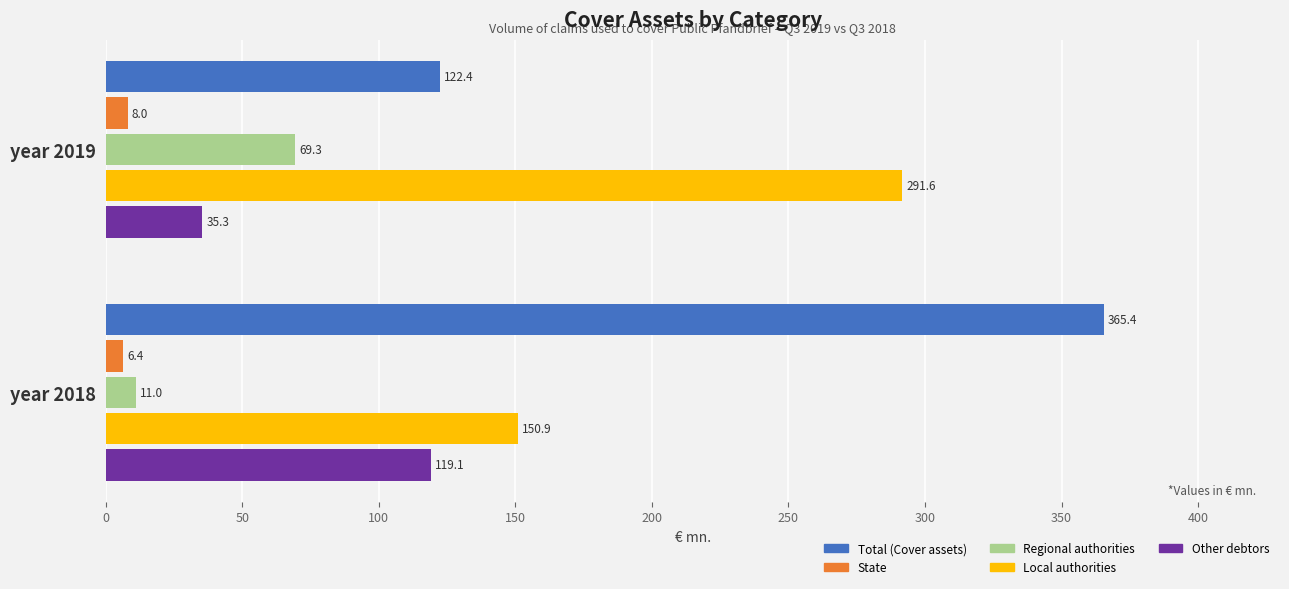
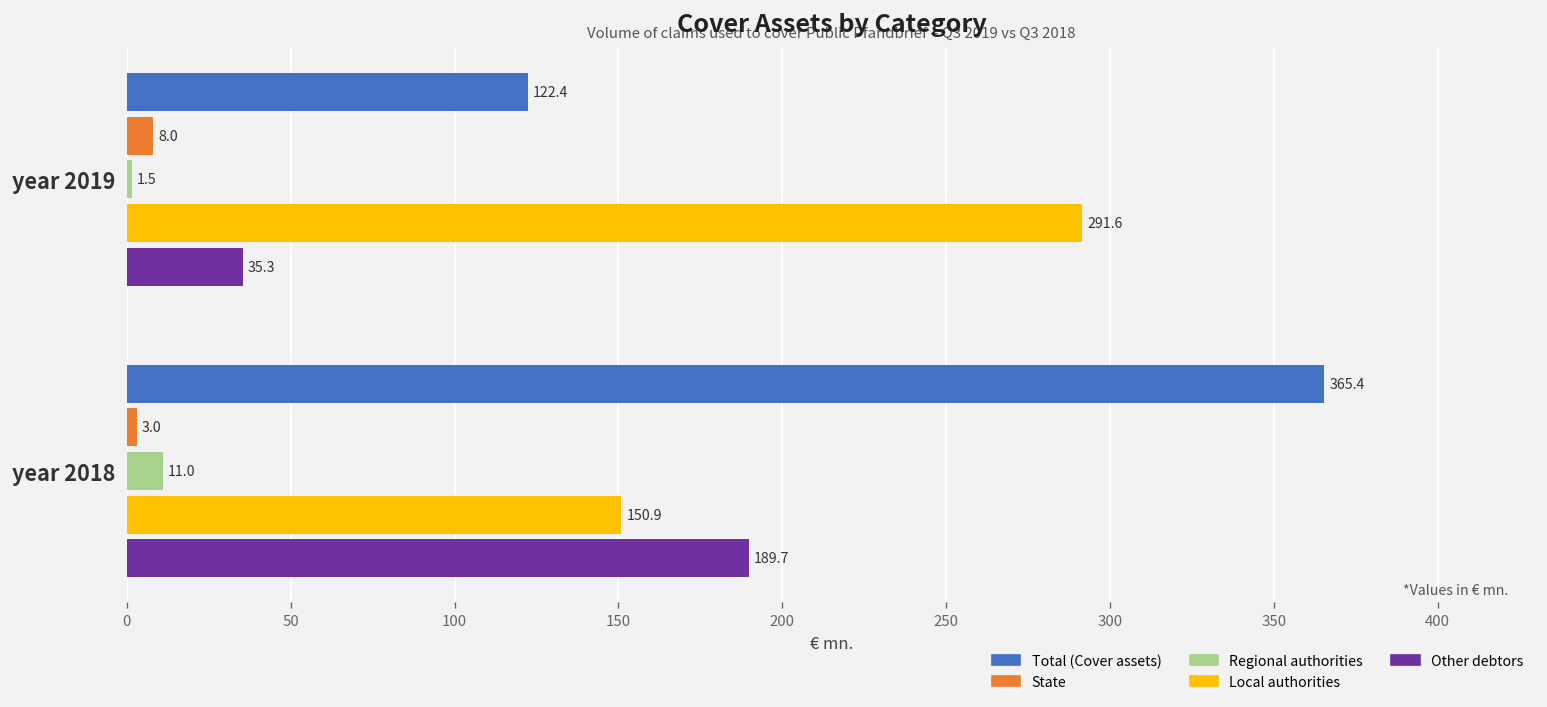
  {
    "Total (Cover assets)": {
      "year 2019": 122.4,
      "year 2018": 365.4
    },
    "State": {
      "year 2019": 8.0,
-     "year 2018": 6.4
+     "year 2018": 3.0
    },
    "Regional authorities": {
-     "year 2019": 69.3,
+     "year 2019": 1.5,
      "year 2018": 11.0
    },
    "Local authorities": {
      "year 2019": 291.6,
      "year 2018": 150.9
    },
    "Other debtors": {
      "year 2019": 35.3,
-     "year 2018": 119.1
+     "year 2018": 189.7
    }
  }
